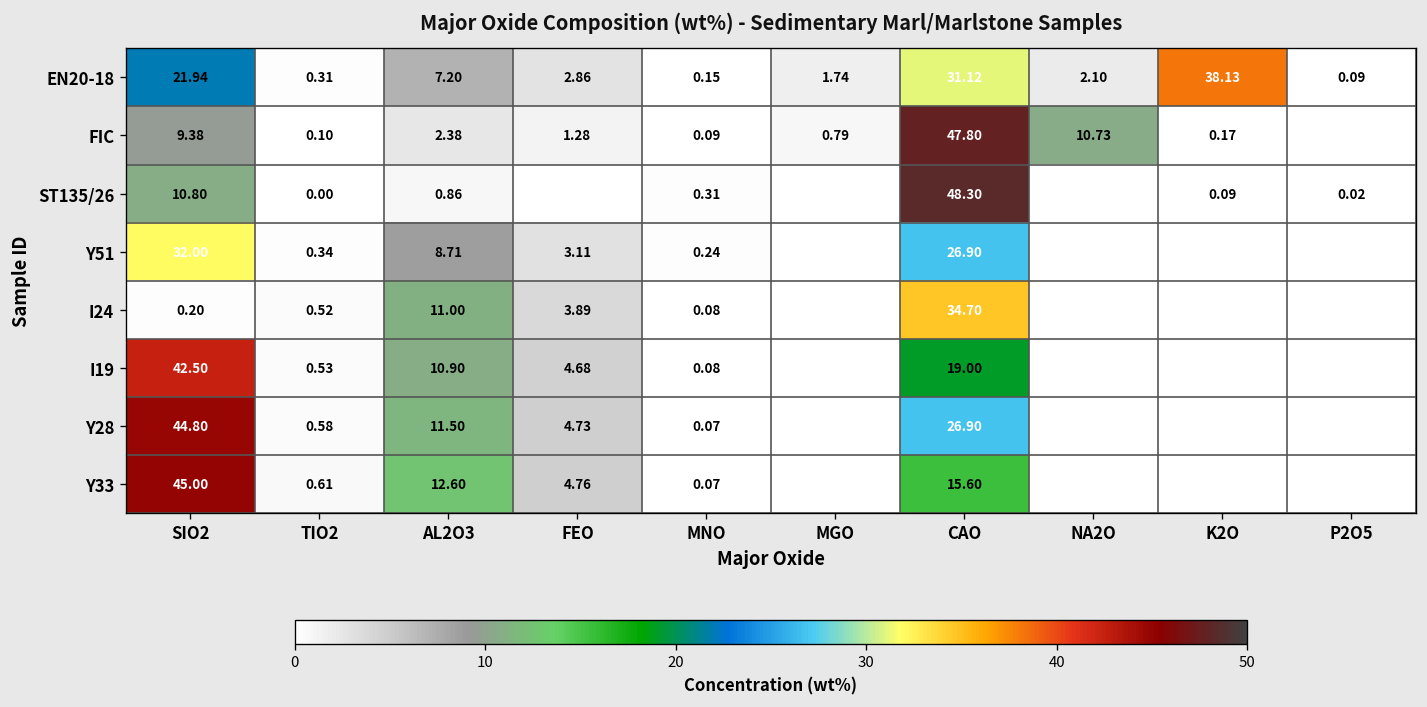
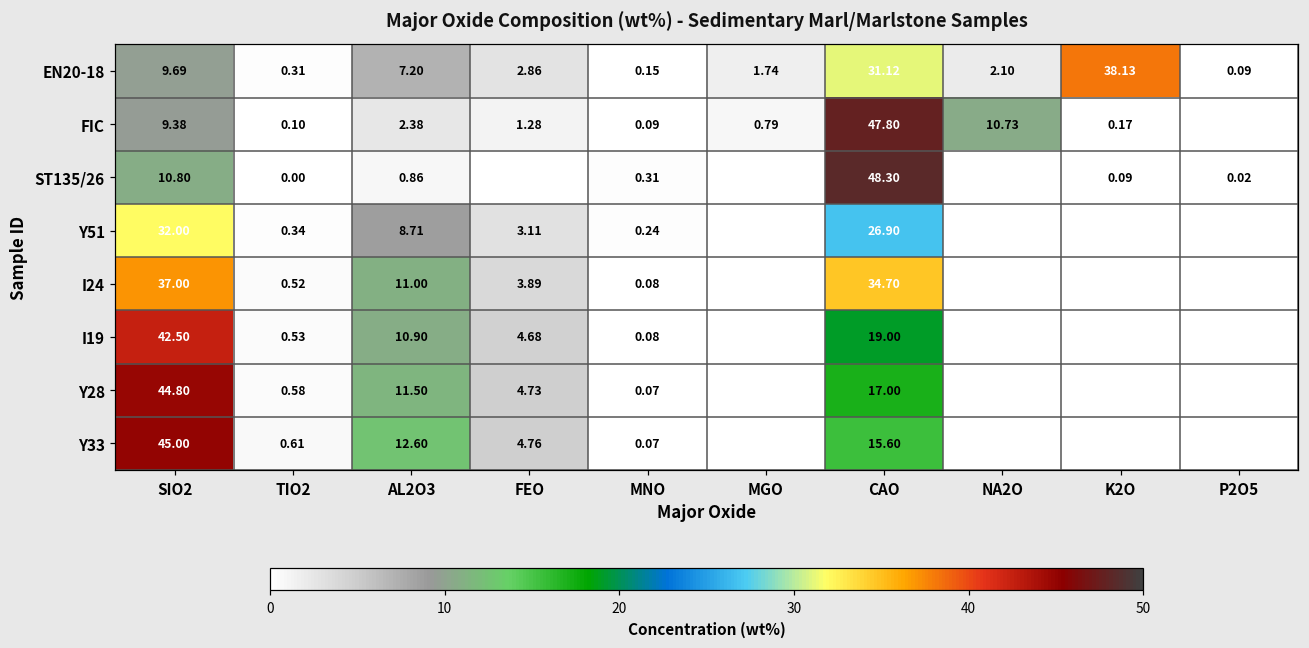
  {
    "EN20-18": {
-     "SIO2": 21.94,
+     "SIO2": 9.69,
      "TIO2": 0.31,
      "AL2O3": 7.20,
      "FEO": 2.86,
      "MNO": 0.15,
      "MGO": 1.74,
      "CAO": 31.12,
      "NA2O": 2.10,
      "K2O": 38.13,
      "P2O5": 0.09
    },
    "FIC": {
      "SIO2": 9.38,
      "TIO2": 0.10,
      "AL2O3": 2.38,
      "FEO": 1.28,
      "MNO": 0.09,
      "MGO": 0.79,
      "CAO": 47.80,
      "NA2O": 10.73,
      "K2O": 0.17
    },
    "ST135/26": {
      "SIO2": 10.80,
      "TIO2": 0.00,
      "AL2O3": 0.86,
      "MNO": 0.31,
      "CAO": 48.30,
      "K2O": 0.09,
      "P2O5": 0.02
    },
    "Y51": {
      "SIO2": 32.00,
      "TIO2": 0.34,
      "AL2O3": 8.71,
      "FEO": 3.11,
      "MNO": 0.24,
      "CAO": 26.90
    },
    "I24": {
-     "SIO2": 0.20,
+     "SIO2": 37.00,
      "TIO2": 0.52,
      "AL2O3": 11.00,
      "FEO": 3.89,
      "MNO": 0.08,
      "CAO": 34.70
    },
    "I19": {
      "SIO2": 42.50,
      "TIO2": 0.53,
      "AL2O3": 10.90,
      "FEO": 4.68,
      "MNO": 0.08,
      "CAO": 19.00
    },
    "Y28": {
      "SIO2": 44.80,
      "TIO2": 0.58,
      "AL2O3": 11.50,
      "FEO": 4.73,
      "MNO": 0.07,
-     "CAO": 26.90
+     "CAO": 17.00
    },
    "Y33": {
      "SIO2": 45.00,
      "TIO2": 0.61,
      "AL2O3": 12.60,
      "FEO": 4.76,
      "MNO": 0.07,
      "CAO": 15.60
    }
  }
